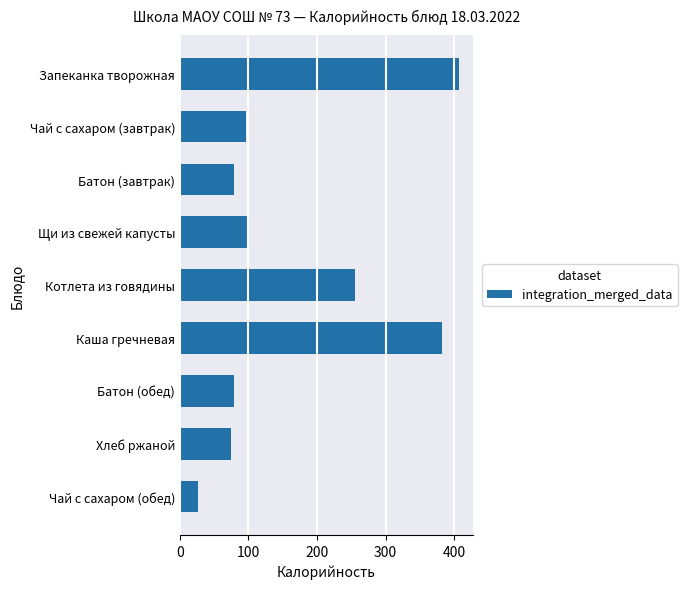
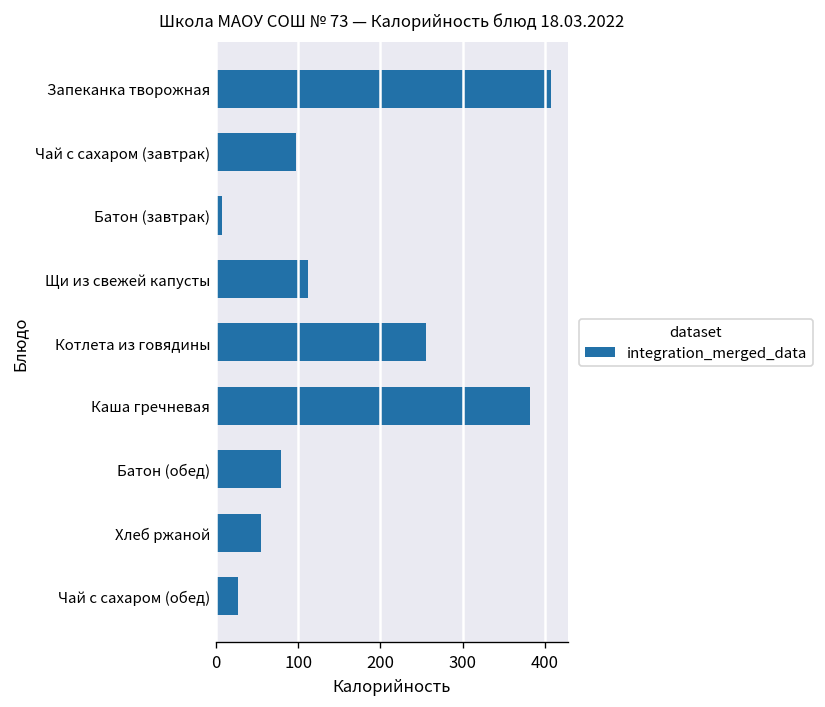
  {
    "Запеканка творожная": 410,
    "Чай с сахаром (завтрак)": 100,
-   "Батон (завтрак)": 80,
-   "Щи из свежей капусты": 100,
+   "Батон (завтрак)": 10,
+   "Щи из свежей капусты": 110,
    "Котлета из говядины": 260,
    "Каша гречневая": 380,
    "Батон (обед)": 80,
-   "Хлеб ржаной": 70,
+   "Хлеб ржаной": 50,
    "Чай с сахаром (обед)": 30
  }
